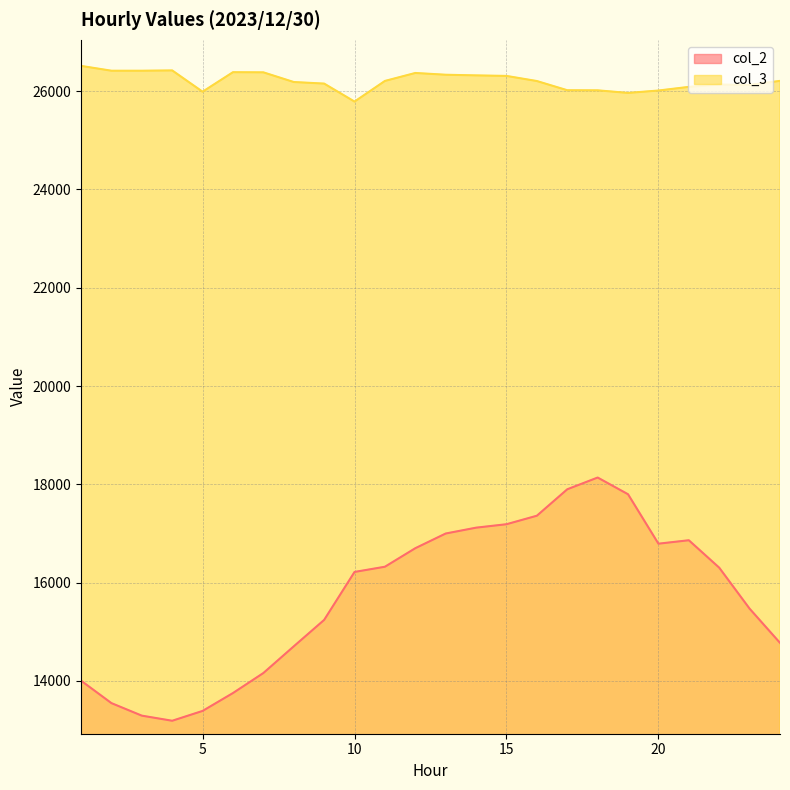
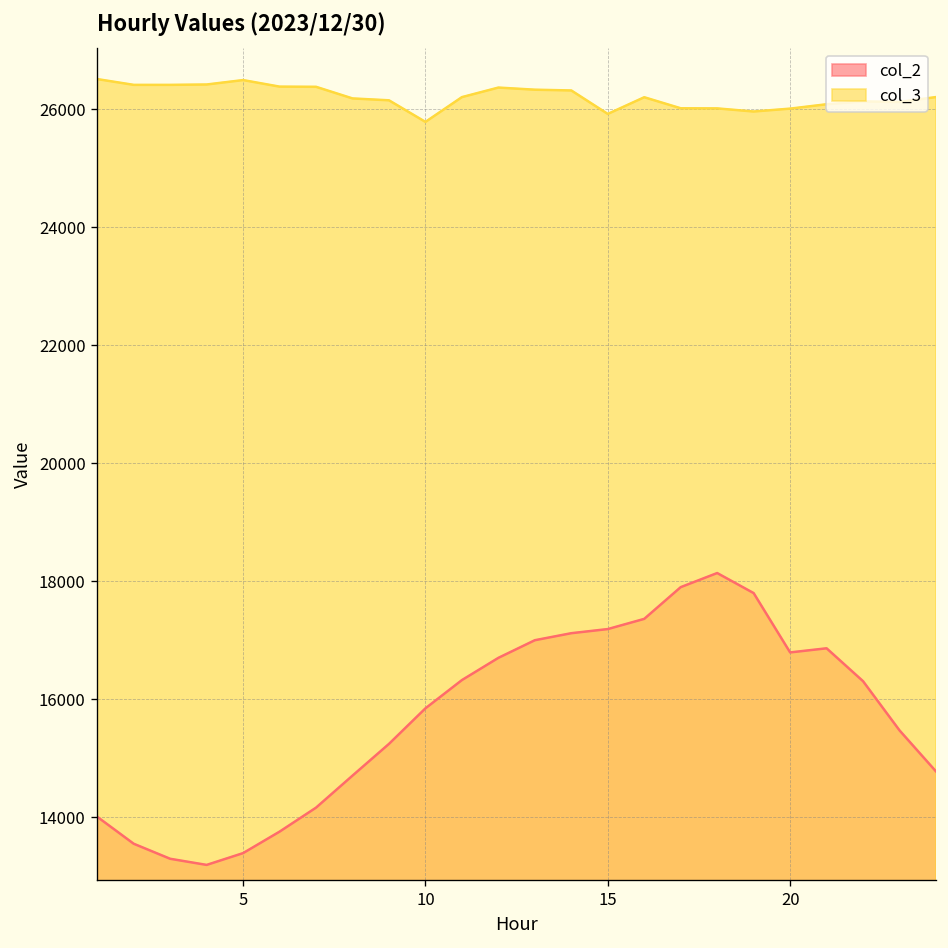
  {
    "col_2": {
      "5": 13400,
-     "10": 16200,
+     "10": 15800,
      "15": 17200,
      "20": 16800
    },
    "col_3": {
-     "5": 26000,
+     "5": 26500,
      "10": 25800,
-     "15": 26300,
+     "15": 25900,
      "20": 26000
    }
  }
